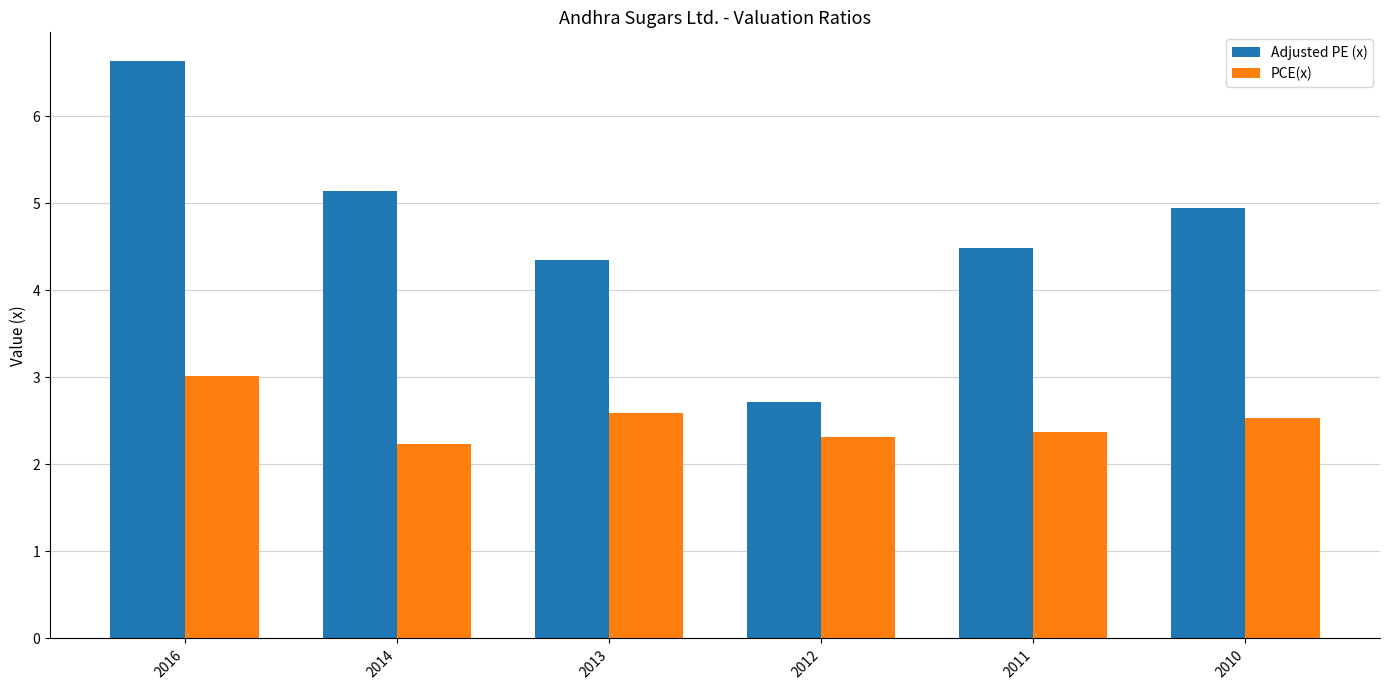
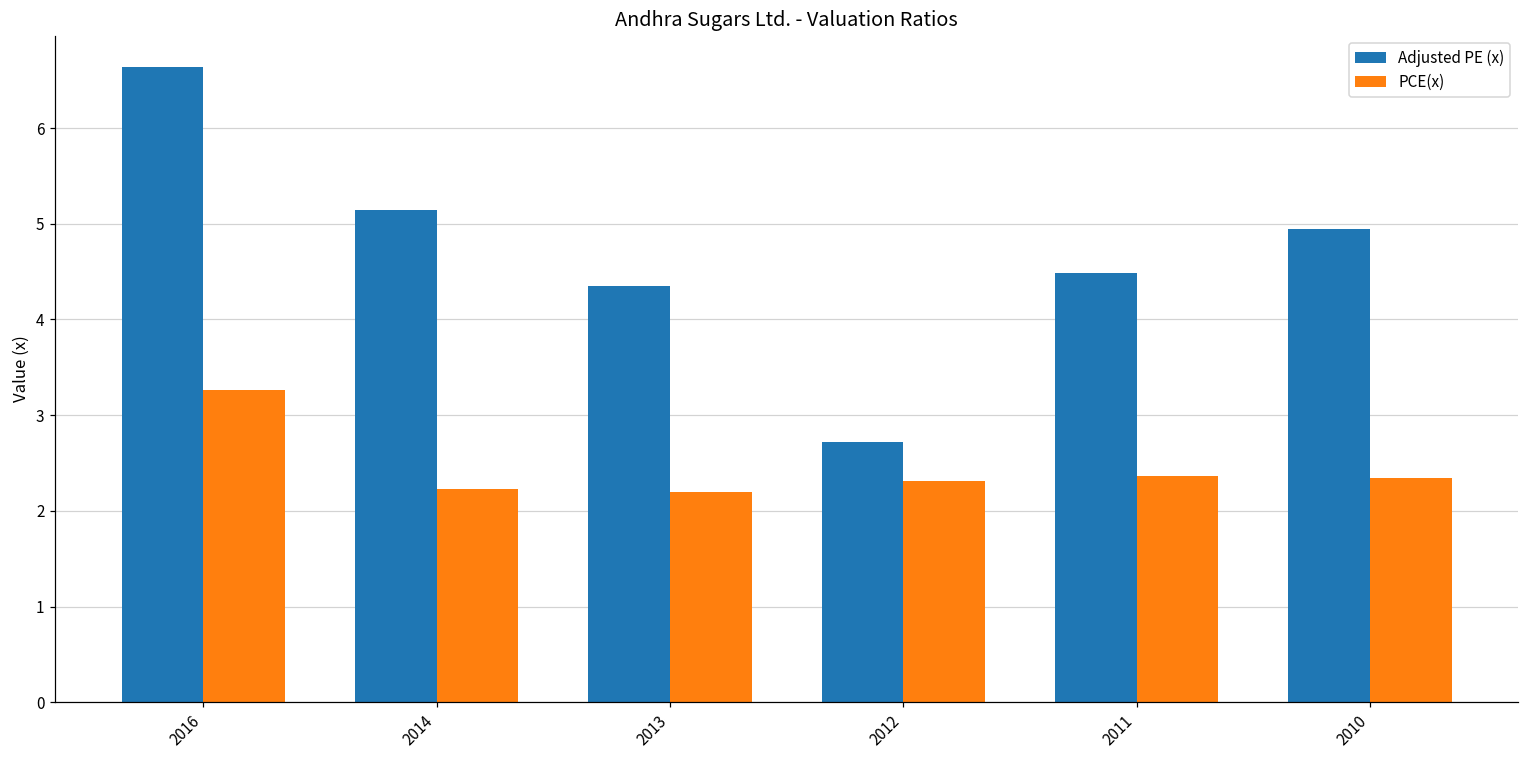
  {
    "Adjusted PE (x)": {
      "2016": 6.6,
      "2014": 5.1,
      "2013": 4.4,
      "2012": 2.7,
      "2011": 4.5,
      "2010": 4.9
    },
    "PCE(x)": {
-     "2016": 3.0,
+     "2016": 3.3,
      "2014": 2.2,
-     "2013": 2.6,
+     "2013": 2.2,
      "2012": 2.3,
      "2011": 2.4,
-     "2010": 2.5
+     "2010": 2.3
    }
  }
